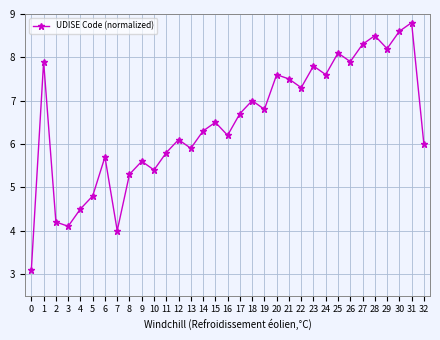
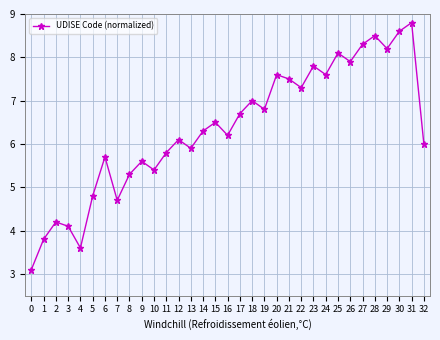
  {
    "0": 3.1,
-   "1": 7.9,
+   "1": 3.8,
    "2": 4.2,
    "3": 4.1,
-   "4": 4.5,
+   "4": 3.6,
    "5": 4.8,
    "6": 5.7,
-   "7": 4.0,
+   "7": 4.7,
    "8": 5.3,
    "9": 5.6,
    "10": 5.4,
    "11": 5.8,
    "12": 6.1,
    "13": 5.9,
    "14": 6.3,
    "15": 6.5,
    "16": 6.2,
    "17": 6.7,
    "18": 7.0,
    "19": 6.8,
    "20": 7.6,
    "21": 7.5,
    "22": 7.3,
    "23": 7.8,
    "24": 7.6,
    "25": 8.1,
    "26": 7.9,
    "27": 8.3,
    "28": 8.5,
    "29": 8.2,
    "30": 8.6,
    "31": 8.8,
    "32": 6.0
  }
